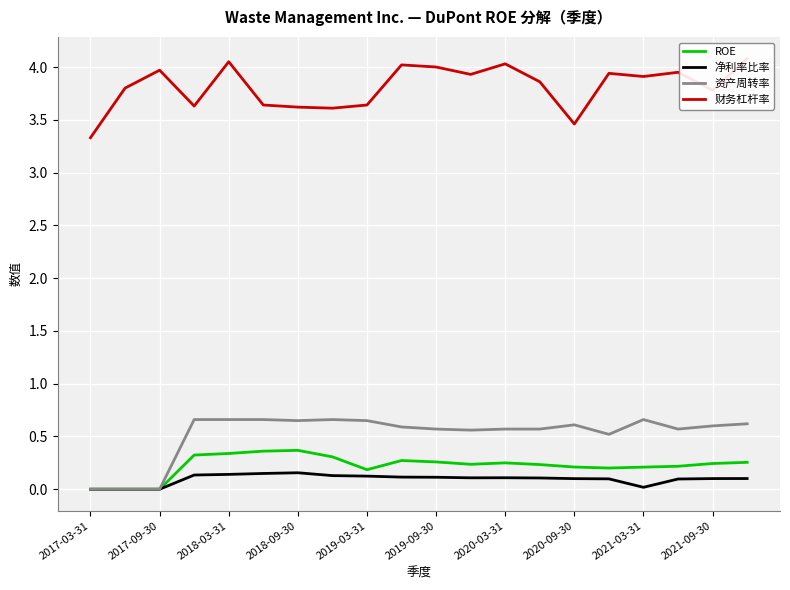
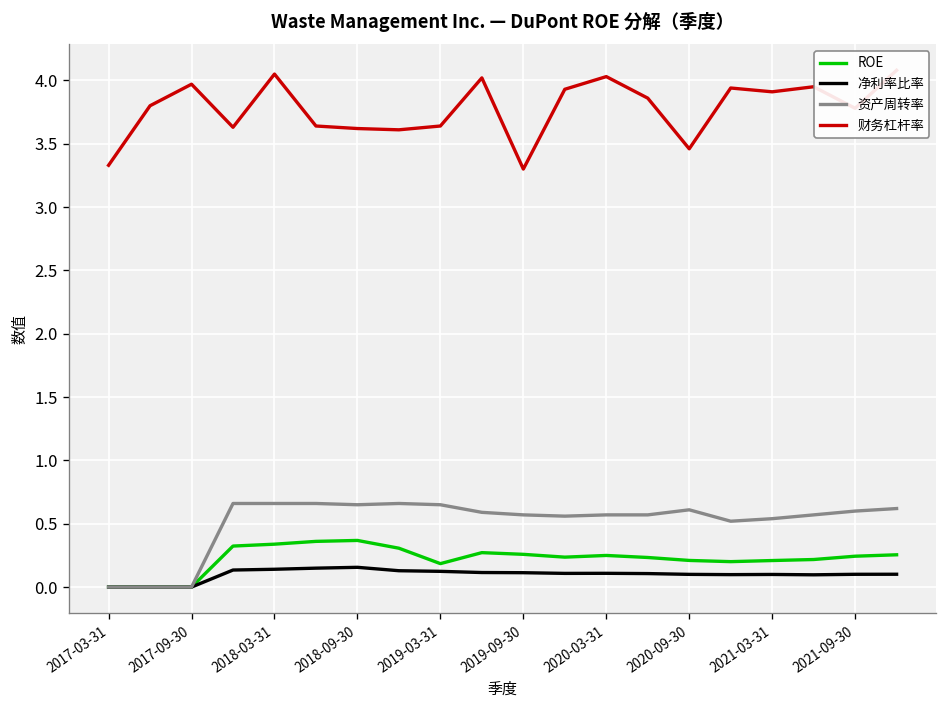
  {
    "ROE": {
      "2018-03-31": 0.34,
      "2018-09-30": 0.37,
      "2019-03-31": 0.19,
      "2019-09-30": 0.26,
      "2020-03-31": 0.25,
      "2020-09-30": 0.21,
      "2021-03-31": 0.21,
      "2021-09-30": 0.24
    },
    "净利率比率": {
      "2018-03-31": 0.14,
      "2018-09-30": 0.16,
      "2019-03-31": 0.12,
      "2019-09-30": 0.11,
      "2020-03-31": 0.11,
      "2020-09-30": 0.10,
-     "2021-03-31": 0.02,
+     "2021-03-31": 0.10,
      "2021-09-30": 0.10
    },
    "资产周转率": {
      "2018-03-31": 0.66,
      "2018-09-30": 0.65,
      "2019-03-31": 0.65,
      "2019-09-30": 0.57,
      "2020-03-31": 0.57,
      "2020-09-30": 0.61,
-     "2021-03-31": 0.66,
+     "2021-03-31": 0.54,
      "2021-09-30": 0.60
    },
    "财务杠杆率": {
      "2017-03-31": 3.33,
      "2017-09-30": 3.97,
      "2018-03-31": 4.05,
      "2018-09-30": 3.6,
      "2019-03-31": 3.64,
-     "2019-09-30": 4.0,
+     "2019-09-30": 3.3,
      "2020-03-31": 4.03,
      "2020-09-30": 3.46,
      "2021-03-31": 3.9
    }
  }
